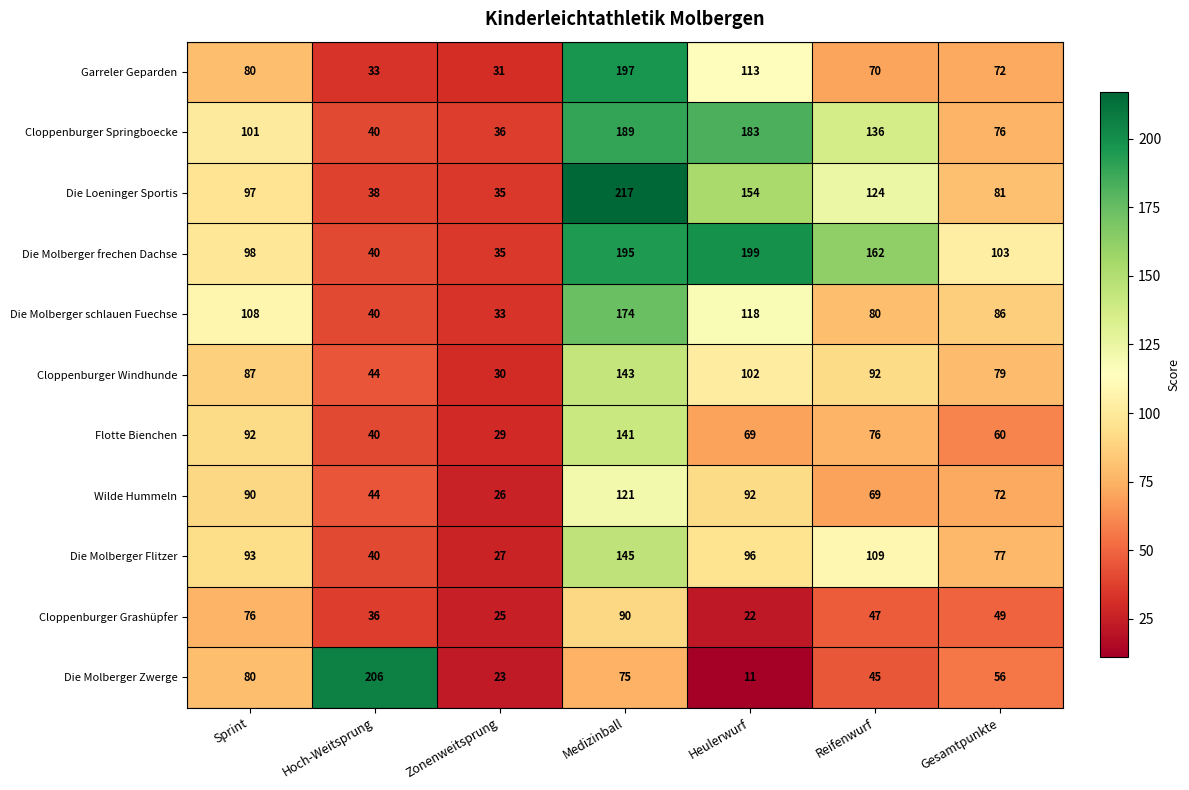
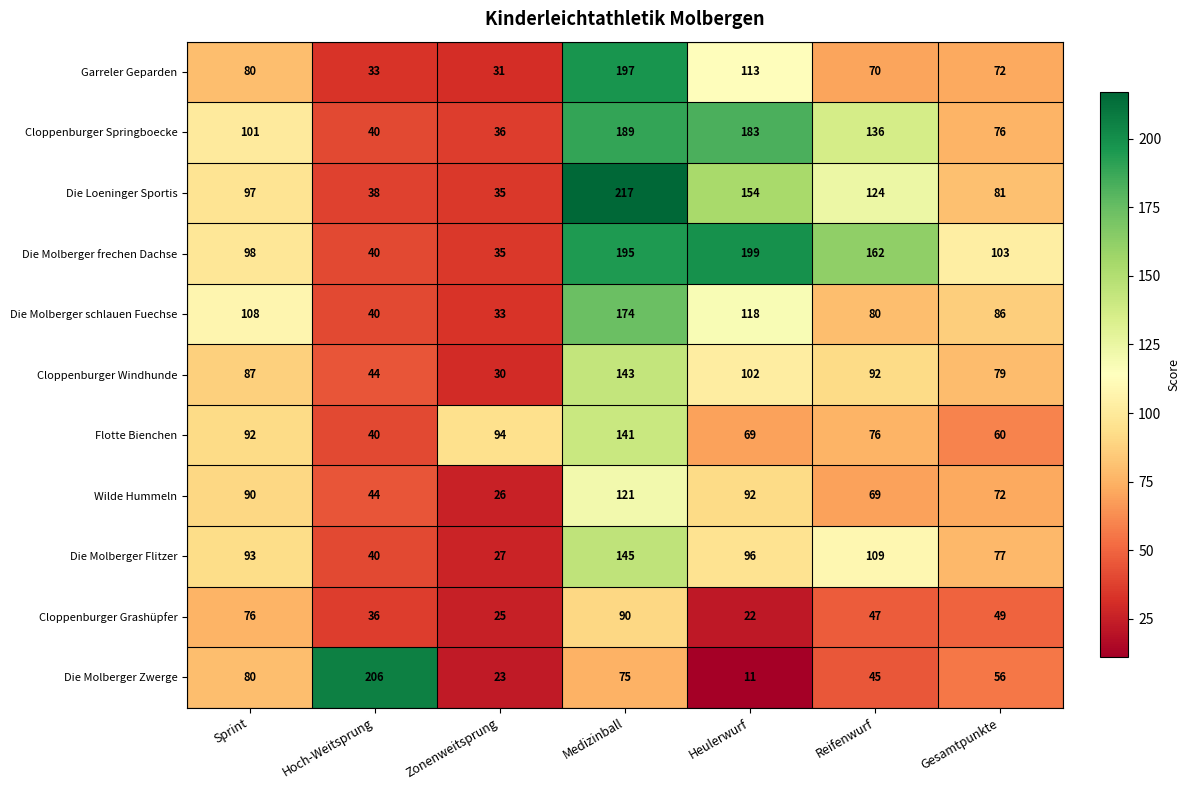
  {
    "Garreler Geparden": {
      "Sprint": 80,
      "Hoch-Weitsprung": 33,
      "Zonenweitsprung": 31,
      "Medizinball": 197,
      "Heulerwurf": 113,
      "Reifenwurf": 70,
      "Gesamtpunkte": 72
    },
    "Cloppenburger Springboecke": {
      "Sprint": 101,
      "Hoch-Weitsprung": 40,
      "Zonenweitsprung": 36,
      "Medizinball": 189,
      "Heulerwurf": 183,
      "Reifenwurf": 136,
      "Gesamtpunkte": 76
    },
    "Die Loeninger Sportis": {
      "Sprint": 97,
      "Hoch-Weitsprung": 38,
      "Zonenweitsprung": 35,
      "Medizinball": 217,
      "Heulerwurf": 154,
      "Reifenwurf": 124,
      "Gesamtpunkte": 81
    },
    "Die Molberger frechen Dachse": {
      "Sprint": 98,
      "Hoch-Weitsprung": 40,
      "Zonenweitsprung": 35,
      "Medizinball": 195,
      "Heulerwurf": 199,
      "Reifenwurf": 162,
      "Gesamtpunkte": 103
    },
    "Die Molberger schlauen Fuechse": {
      "Sprint": 108,
      "Hoch-Weitsprung": 40,
      "Zonenweitsprung": 33,
      "Medizinball": 174,
      "Heulerwurf": 118,
      "Reifenwurf": 80,
      "Gesamtpunkte": 86
    },
    "Cloppenburger Windhunde": {
      "Sprint": 87,
      "Hoch-Weitsprung": 44,
      "Zonenweitsprung": 30,
      "Medizinball": 143,
      "Heulerwurf": 102,
      "Reifenwurf": 92,
      "Gesamtpunkte": 79
    },
    "Flotte Bienchen": {
      "Sprint": 92,
      "Hoch-Weitsprung": 40,
-     "Zonenweitsprung": 29,
+     "Zonenweitsprung": 94,
      "Medizinball": 141,
      "Heulerwurf": 69,
      "Reifenwurf": 76,
      "Gesamtpunkte": 60
    },
    "Wilde Hummeln": {
      "Sprint": 90,
      "Hoch-Weitsprung": 44,
      "Zonenweitsprung": 26,
      "Medizinball": 121,
      "Heulerwurf": 92,
      "Reifenwurf": 69,
      "Gesamtpunkte": 72
    },
    "Die Molberger Flitzer": {
      "Sprint": 93,
      "Hoch-Weitsprung": 40,
      "Zonenweitsprung": 27,
      "Medizinball": 145,
      "Heulerwurf": 96,
      "Reifenwurf": 109,
      "Gesamtpunkte": 77
    },
    "Cloppenburger Grashüpfer": {
      "Sprint": 76,
      "Hoch-Weitsprung": 36,
      "Zonenweitsprung": 25,
      "Medizinball": 90,
      "Heulerwurf": 22,
      "Reifenwurf": 47,
      "Gesamtpunkte": 49
    },
    "Die Molberger Zwerge": {
      "Sprint": 80,
      "Hoch-Weitsprung": 206,
      "Zonenweitsprung": 23,
      "Medizinball": 75,
      "Heulerwurf": 11,
      "Reifenwurf": 45,
      "Gesamtpunkte": 56
    }
  }
